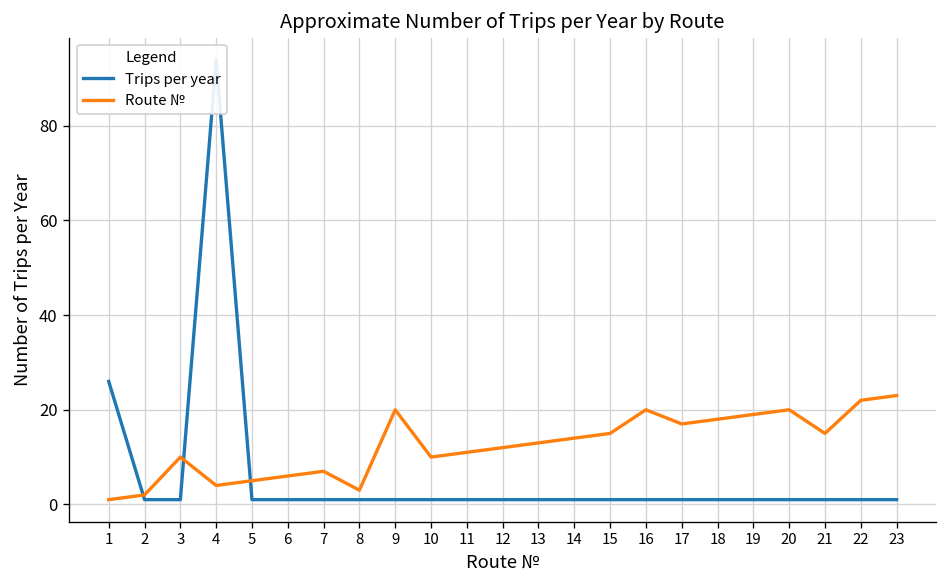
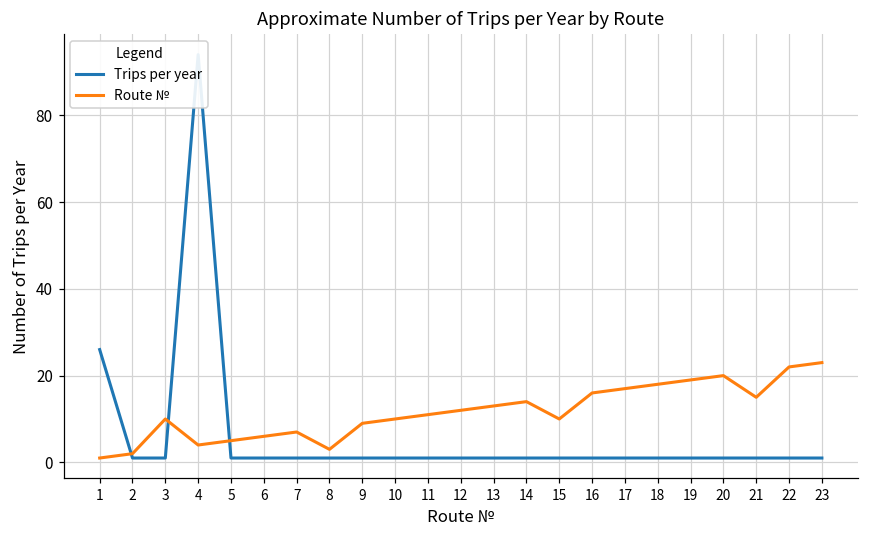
  {
    "Trips per year": {
      "1": 26,
      "2": 1,
      "3": 1,
      "5": 1,
      "6": 1,
      "7": 1,
      "8": 1,
      "9": 1,
      "10": 1,
      "11": 1,
      "12": 1,
      "13": 1,
      "14": 1,
      "15": 1,
      "16": 1,
      "17": 1,
      "18": 1,
      "19": 1,
      "20": 1,
      "21": 1,
      "22": 1,
      "23": 1
    },
    "Route №": {
      "1": 1,
      "2": 2,
      "3": 10,
      "4": 4,
      "5": 5,
      "6": 6,
      "7": 7,
      "8": 3,
-     "9": 20,
+     "9": 9,
      "10": 10,
      "11": 11,
      "12": 12,
      "13": 13,
      "14": 14,
-     "15": 15,
-     "16": 20,
+     "15": 10,
+     "16": 16,
      "17": 17,
      "18": 18,
      "19": 19,
      "20": 20,
      "21": 15,
      "22": 22,
      "23": 23
    }
  }
